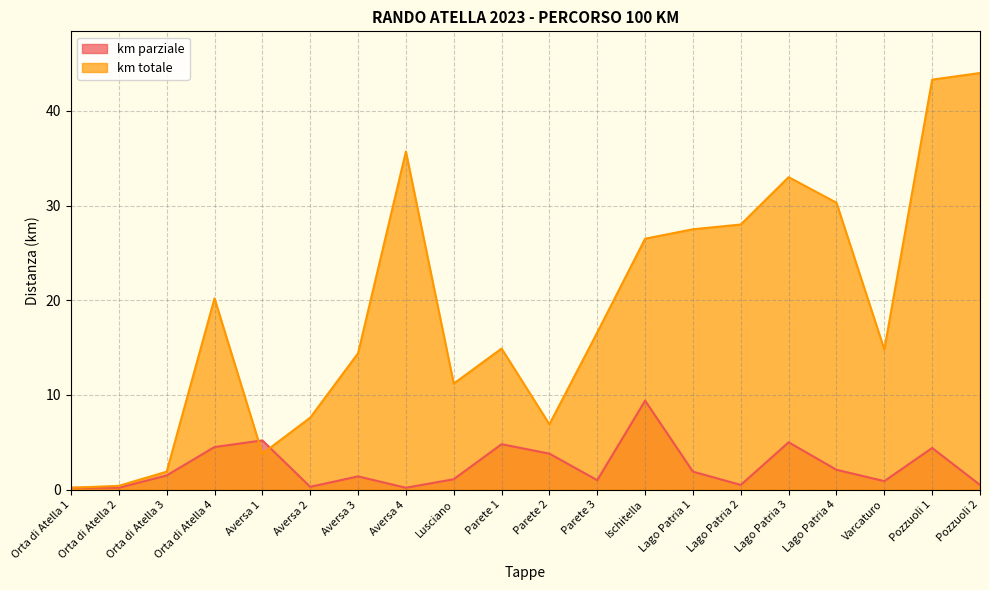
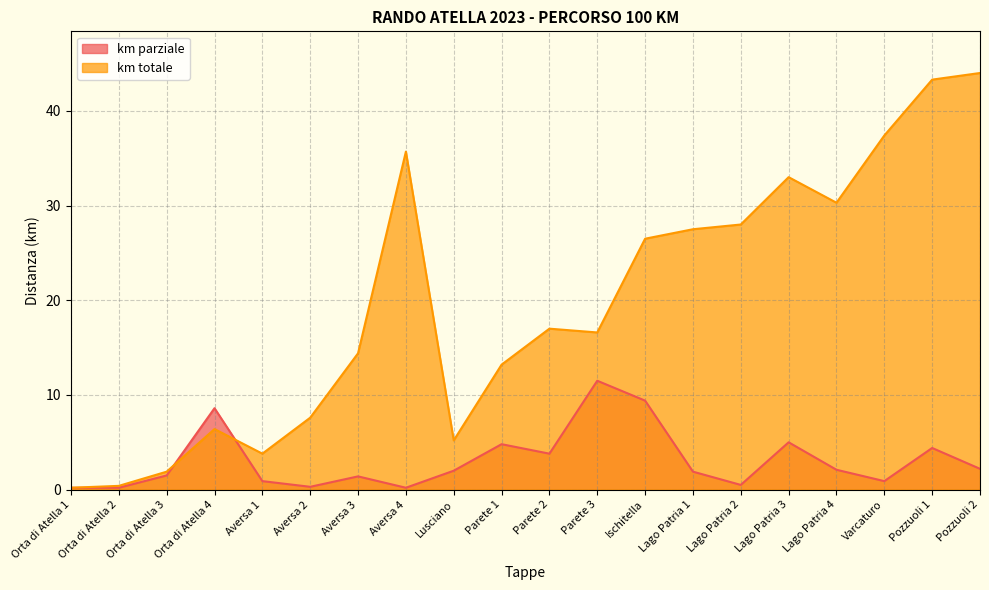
  {
    "km parziale": {
      "Orta di Atella 3": 2,
-     "Orta di Atella 4": 5,
-     "Aversa 1": 5,
+     "Orta di Atella 4": 9,
+     "Aversa 1": 1,
      "Aversa 2": 0,
      "Aversa 3": 1,
      "Aversa 4": 0,
-     "Lusciano": 1,
+     "Lusciano": 2,
      "Parete 1": 5,
      "Parete 2": 4,
-     "Parete 3": 1,
+     "Parete 3": 12,
      "Ischitella": 9,
      "Lago Patria 1": 2,
      "Lago Patria 2": 1,
      "Lago Patria 3": 5,
      "Lago Patria 4": 2,
      "Varcaturo": 1,
      "Pozzuoli 1": 4,
-     "Pozzuoli 2": 1
+     "Pozzuoli 2": 2
    },
    "km totale": {
      "Orta di Atella 3": 2,
-     "Orta di Atella 4": 20,
+     "Orta di Atella 4": 6,
      "Aversa 1": 4,
      "Aversa 2": 8,
      "Aversa 3": 14,
      "Aversa 4": 36,
-     "Lusciano": 11,
-     "Parete 1": 15,
-     "Parete 2": 7,
+     "Lusciano": 5,
+     "Parete 1": 13,
+     "Parete 2": 17,
      "Parete 3": 17,
      "Ischitella": 27,
      "Lago Patria 1": 28,
      "Lago Patria 2": 28,
      "Lago Patria 3": 33,
      "Lago Patria 4": 30,
-     "Varcaturo": 15,
+     "Varcaturo": 37,
      "Pozzuoli 1": 43,
      "Pozzuoli 2": 44
    }
  }
